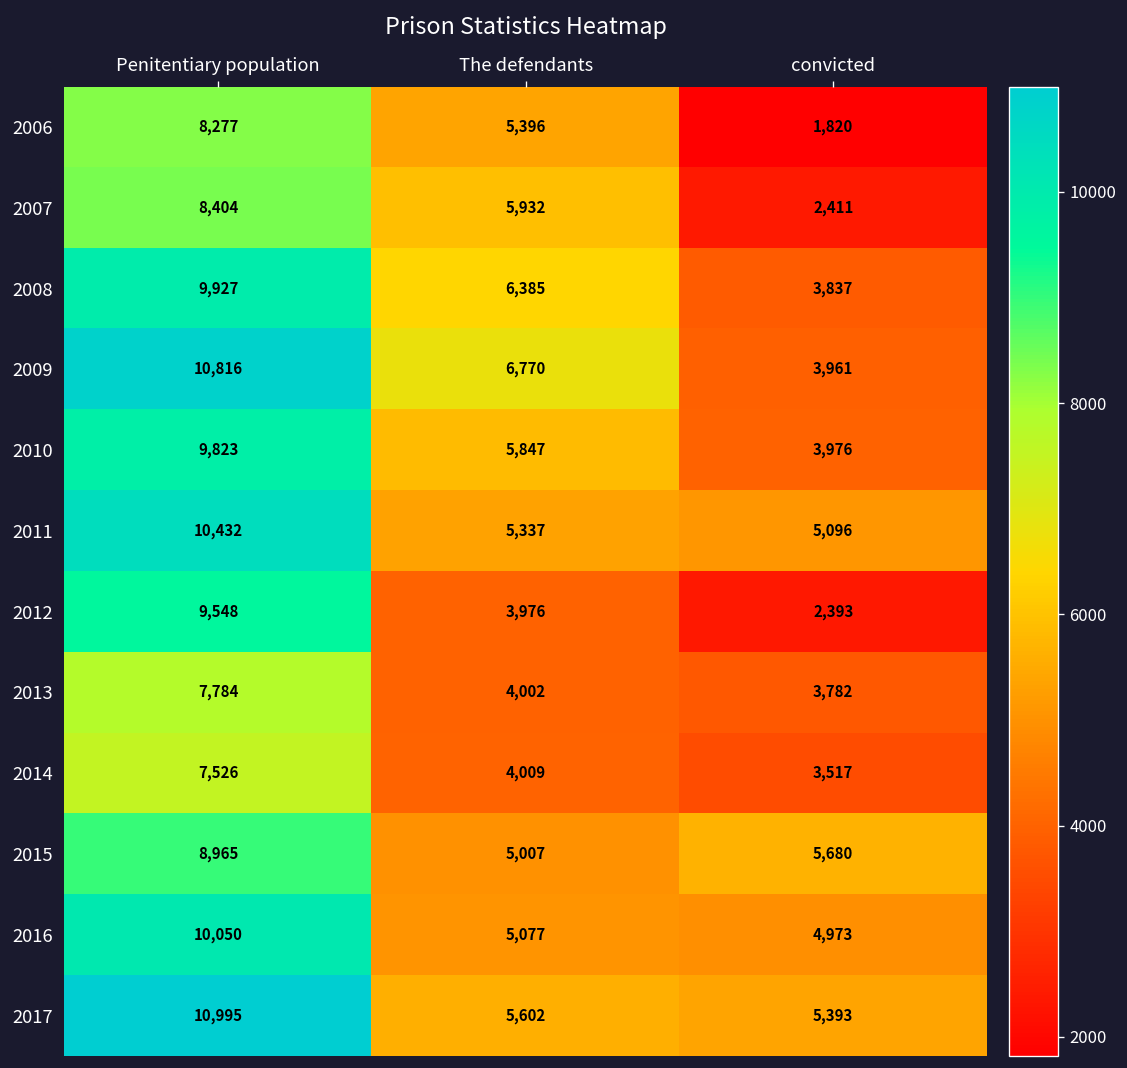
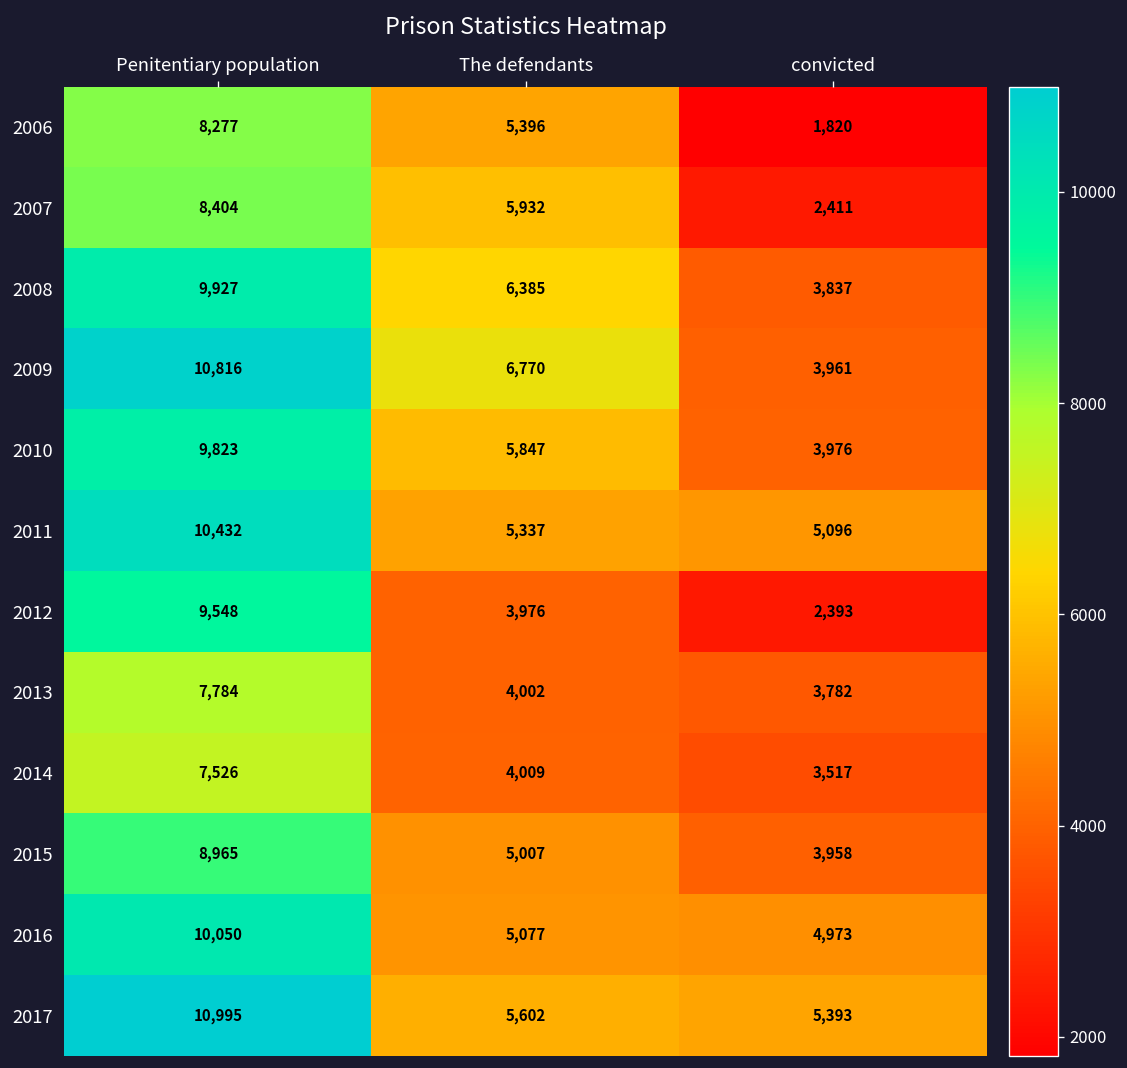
  {
    "2006": {
      "Penitentiary population": "8,277",
      "The defendants": "5,396",
      "convicted": "1,820"
    },
    "2007": {
      "Penitentiary population": "8,404",
      "The defendants": "5,932",
      "convicted": "2,411"
    },
    "2008": {
      "Penitentiary population": "9,927",
      "The defendants": "6,385",
      "convicted": "3,837"
    },
    "2009": {
      "Penitentiary population": "10,816",
      "The defendants": "6,770",
      "convicted": "3,961"
    },
    "2010": {
      "Penitentiary population": "9,823",
      "The defendants": "5,847",
      "convicted": "3,976"
    },
    "2011": {
      "Penitentiary population": "10,432",
      "The defendants": "5,337",
      "convicted": "5,096"
    },
    "2012": {
      "Penitentiary population": "9,548",
      "The defendants": "3,976",
      "convicted": "2,393"
    },
    "2013": {
      "Penitentiary population": "7,784",
      "The defendants": "4,002",
      "convicted": "3,782"
    },
    "2014": {
      "Penitentiary population": "7,526",
      "The defendants": "4,009",
      "convicted": "3,517"
    },
    "2015": {
      "Penitentiary population": "8,965",
      "The defendants": "5,007",
-     "convicted": "5,680"
+     "convicted": "3,958"
    },
    "2016": {
      "Penitentiary population": "10,050",
      "The defendants": "5,077",
      "convicted": "4,973"
    },
    "2017": {
      "Penitentiary population": "10,995",
      "The defendants": "5,602",
      "convicted": "5,393"
    }
  }
